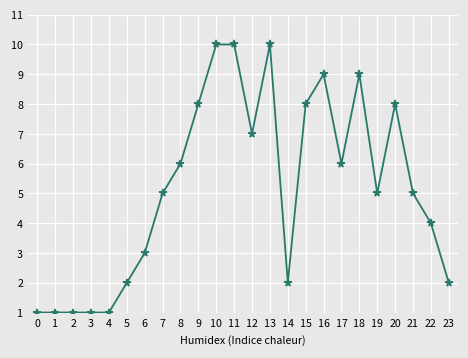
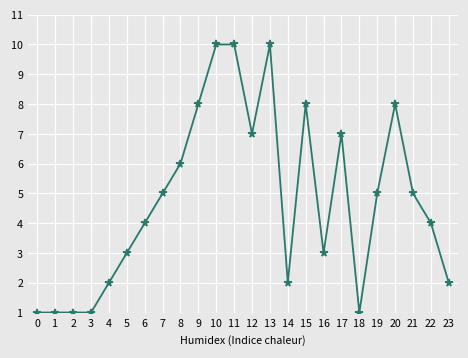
  {
    "0": 1,
    "1": 1,
    "2": 1,
    "3": 1,
-   "4": 1,
-   "5": 2,
-   "6": 3,
+   "4": 2,
+   "5": 3,
+   "6": 4,
    "7": 5,
    "8": 6,
    "9": 8,
    "10": 10,
    "11": 10,
    "12": 7,
    "13": 10,
    "14": 2,
    "15": 8,
-   "16": 9,
-   "17": 6,
-   "18": 9,
+   "16": 3,
+   "17": 7,
+   "18": 1,
    "19": 5,
    "20": 8,
    "21": 5,
    "22": 4,
    "23": 2
  }
